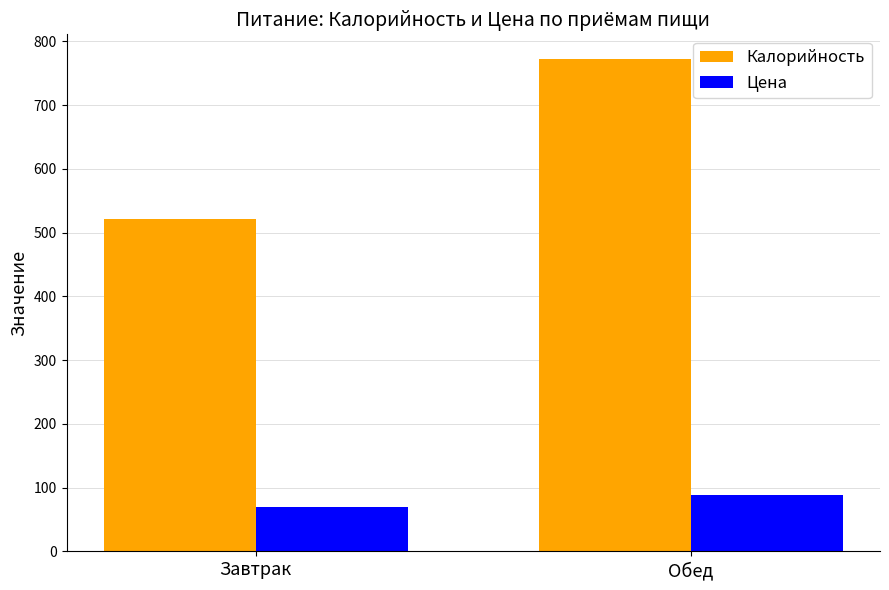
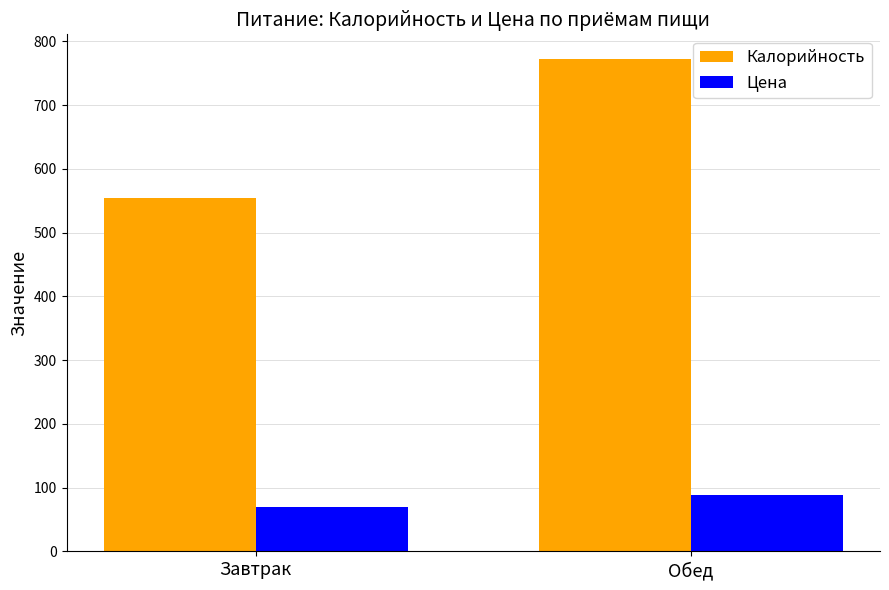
  {
    "Калорийность": {
-     "Завтрак": 520,
+     "Завтрак": 550,
      "Обед": 770
    },
    "Цена": {
      "Завтрак": 70,
      "Обед": 90
    }
  }
